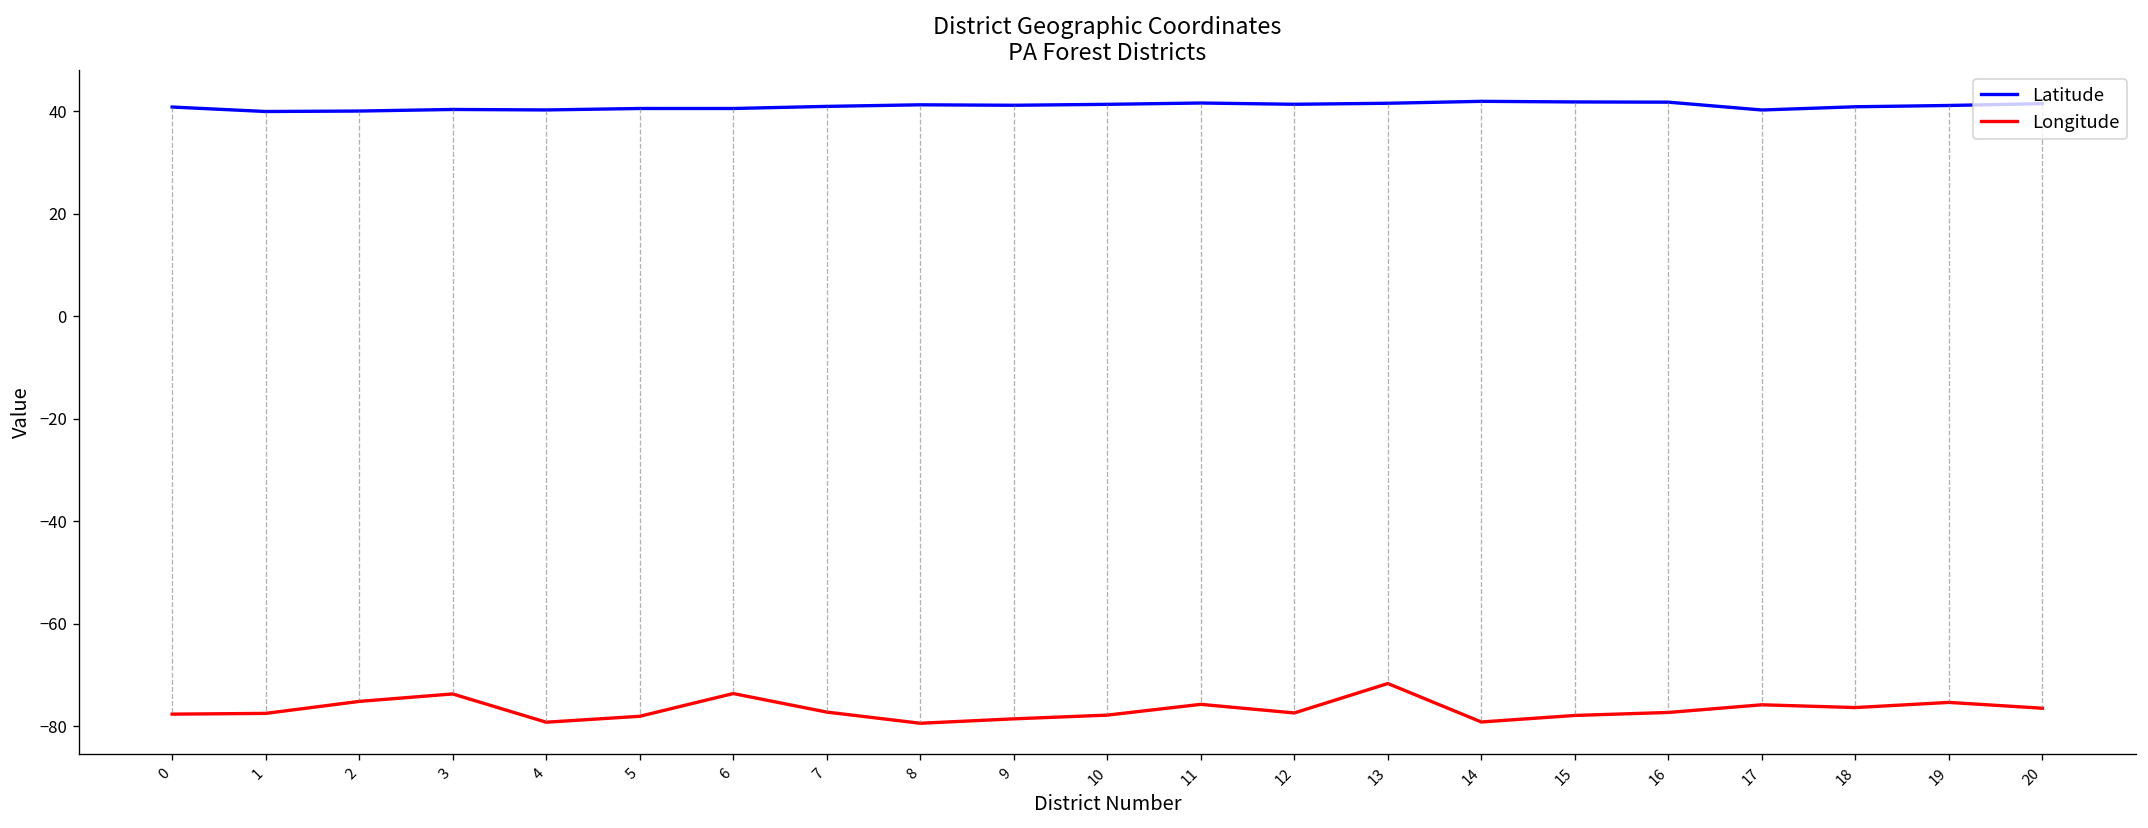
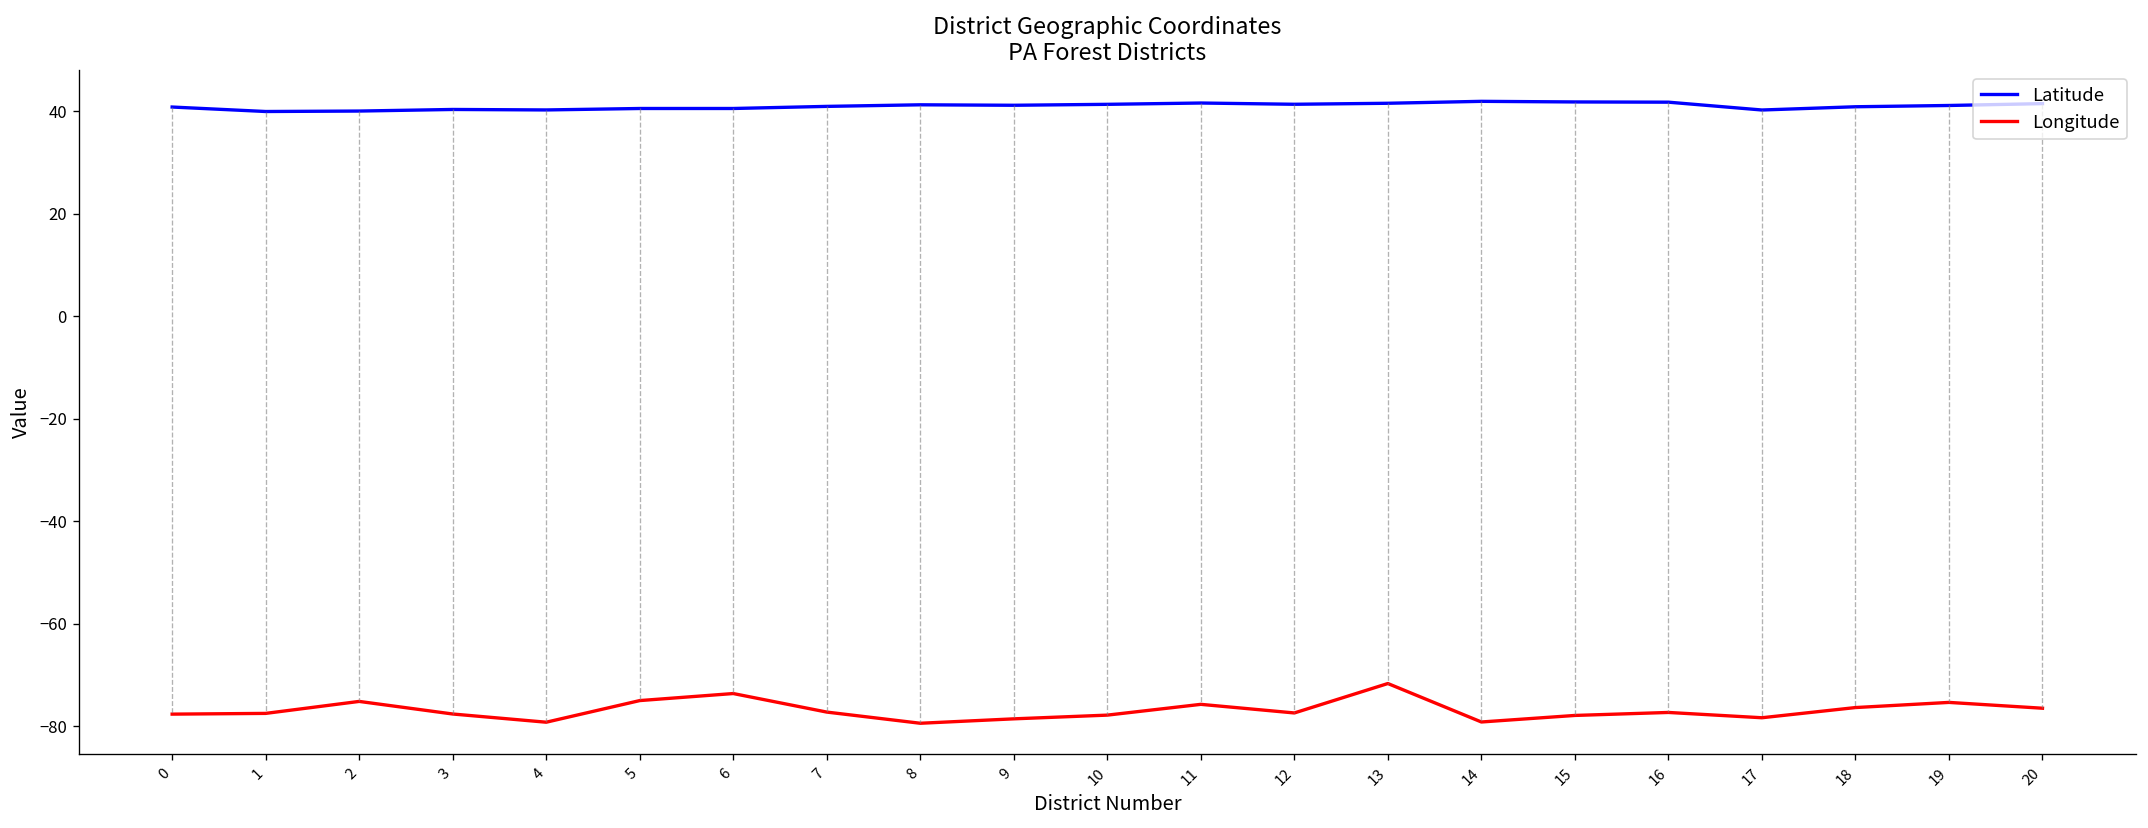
  {
    "Longitude": {
-     "3": -74,
-     "5": -78,
-     "17": -76
+     "3": -78,
+     "5": -75,
+     "17": -78
    }
  }
